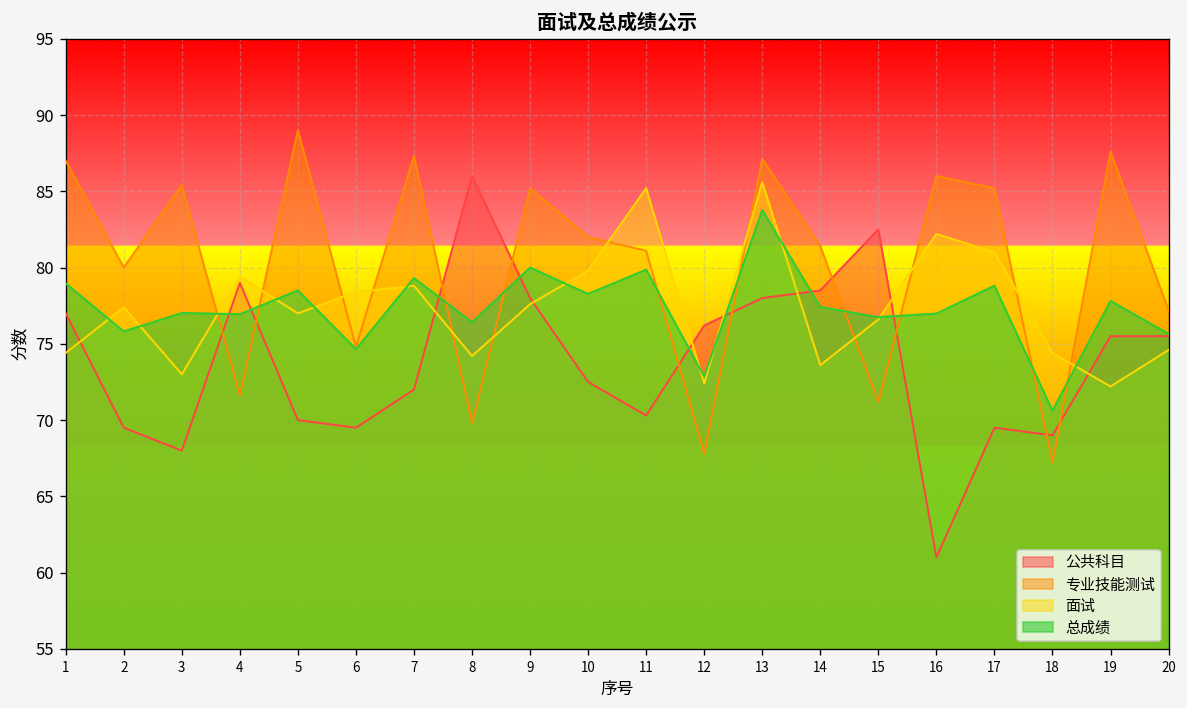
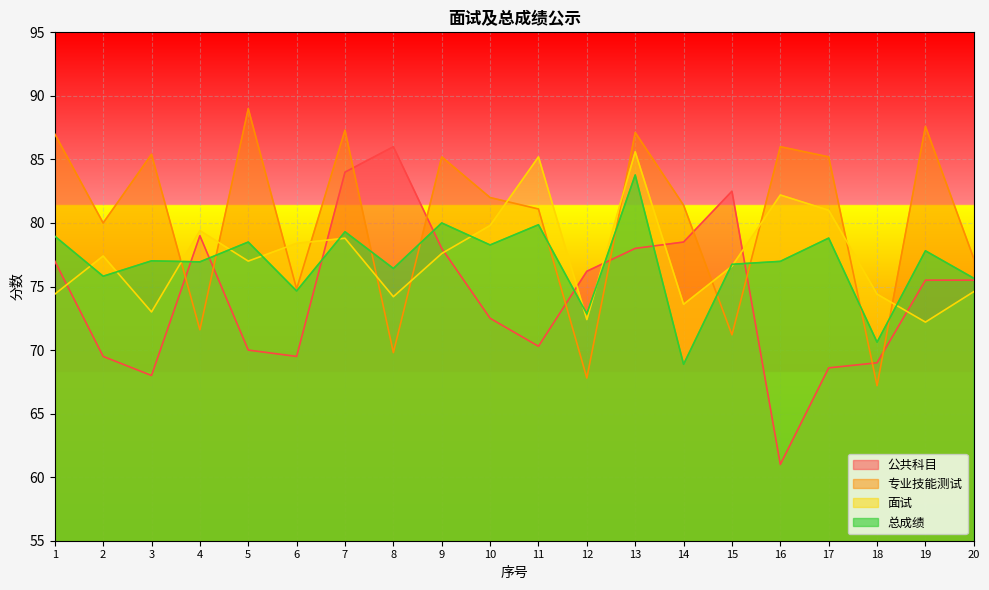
  {
    "公共科目": {
      "1": 77.0,
      "2": 69.5,
      "3": 68.0,
      "4": 79.0,
      "5": 70.0,
      "6": 69.5,
-     "7": 72,
+     "7": 84,
      "8": 86.0,
      "9": 78.0,
      "10": 72.5,
      "11": 70.3,
      "12": 76.2,
      "13": 78.0,
      "14": 78.5,
      "15": 82.5,
      "16": 61.0,
-     "17": 69.5,
+     "17": 68.6,
      "18": 69.0,
      "19": 75.5
    },
    "总成绩": {
      "1": 79.0,
      "2": 75.8,
      "3": 77.0,
      "4": 76.9,
      "5": 78.5,
      "7": 79.3,
      "8": 76.4,
      "9": 80.0,
      "10": 78.3,
      "11": 79.9,
      "12": 72.9,
      "13": 83.8,
-     "14": 77.4,
+     "14": 68.9,
      "16": 77.0,
      "17": 78.8,
      "18": 70.6,
      "19": 77.8
    }
  }
